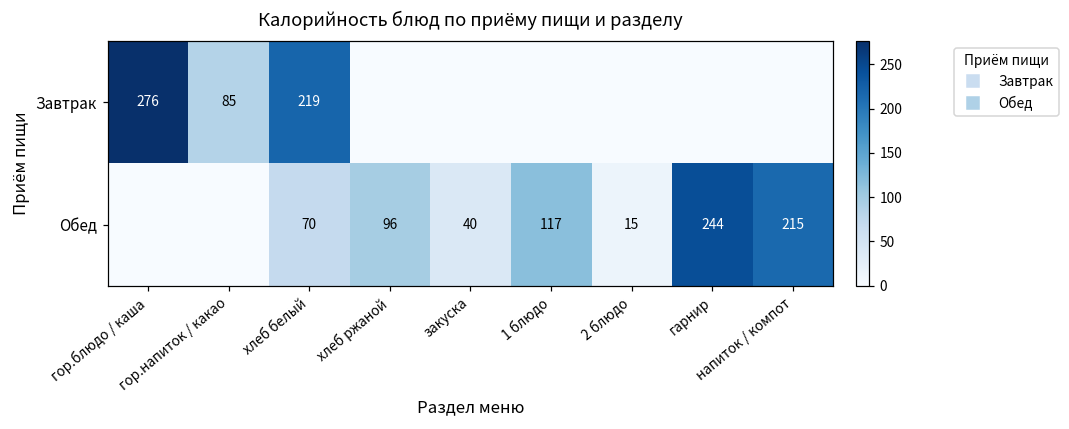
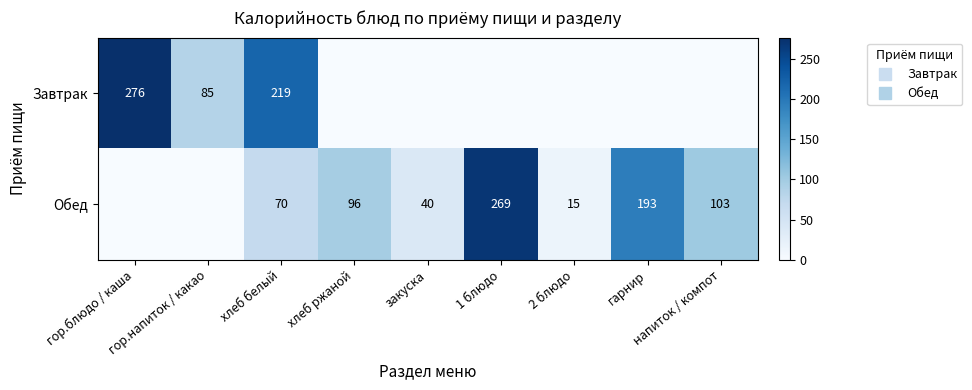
  {
    "Завтрак": {
      "гор.блюдо / каша": 276,
      "гор.напиток / какао": 85,
      "хлеб белый": 219
    },
    "Обед": {
      "хлеб белый": 70,
      "хлеб ржаной": 96,
      "закуска": 40,
-     "1 блюдо": 117,
+     "1 блюдо": 269,
      "2 блюдо": 15,
-     "гарнир": 244,
-     "напиток / компот": 215
+     "гарнир": 193,
+     "напиток / компот": 103
    }
  }
